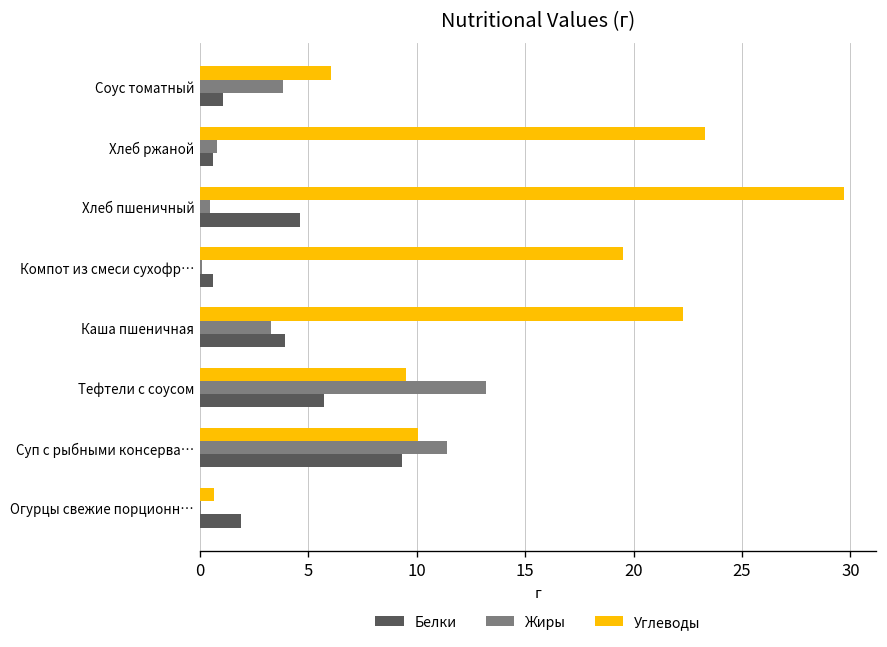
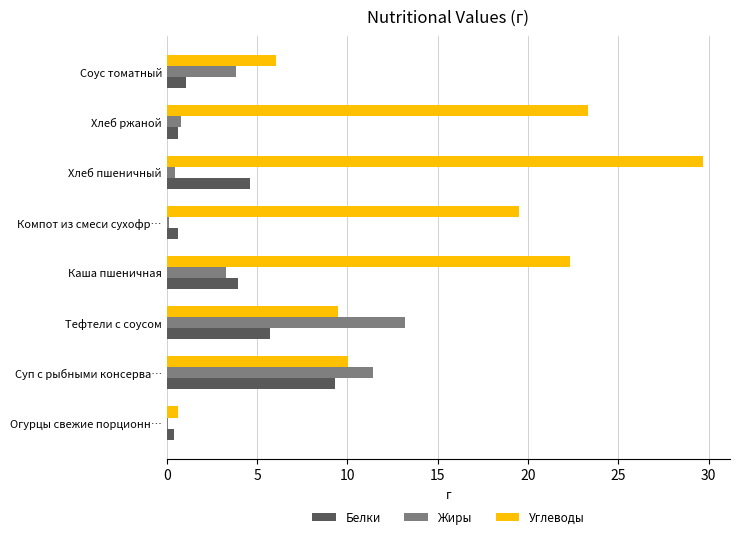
  {
    "Белки": {
      "Соус томатный": 1.0,
      "Хлеб ржаной": 0.6,
      "Хлеб пшеничный": 4.6,
      "Компот из смеси сухофр…": 0.6,
      "Каша пшеничная": 3.9,
      "Тефтели с соусом": 5.7,
      "Суп с рыбными консерва…": 9.3,
-     "Огурцы свежие порционн…": 1.9
+     "Огурцы свежие порционн…": 0.4
    },
    "Жиры": {
      "Соус томатный": 3.8,
      "Хлеб ржаной": 0.8,
      "Хлеб пшеничный": 0.5,
      "Каша пшеничная": 3.3,
      "Тефтели с соусом": 13.2,
      "Суп с рыбными консерва…": 11.4
    },
    "Углеводы": {
      "Соус томатный": 6.1,
      "Хлеб ржаной": 23.3,
      "Хлеб пшеничный": 29.7,
      "Компот из смеси сухофр…": 19.5,
      "Каша пшеничная": 22.3,
      "Тефтели с соусом": 9.5,
      "Суп с рыбными консерва…": 10.1,
      "Огурцы свежие порционн…": 0.7
    }
  }
